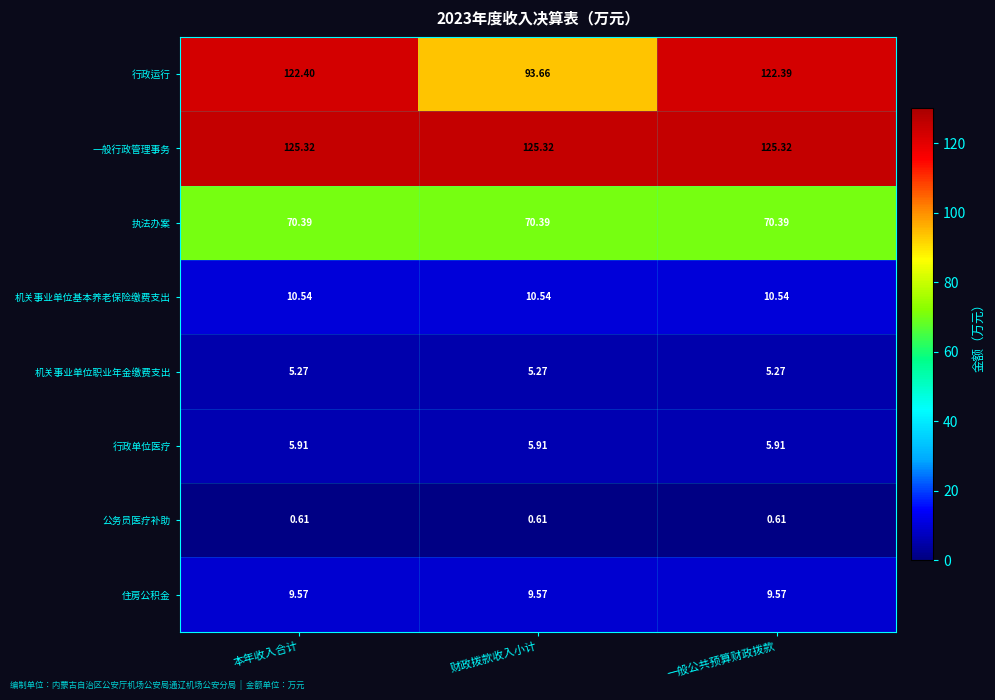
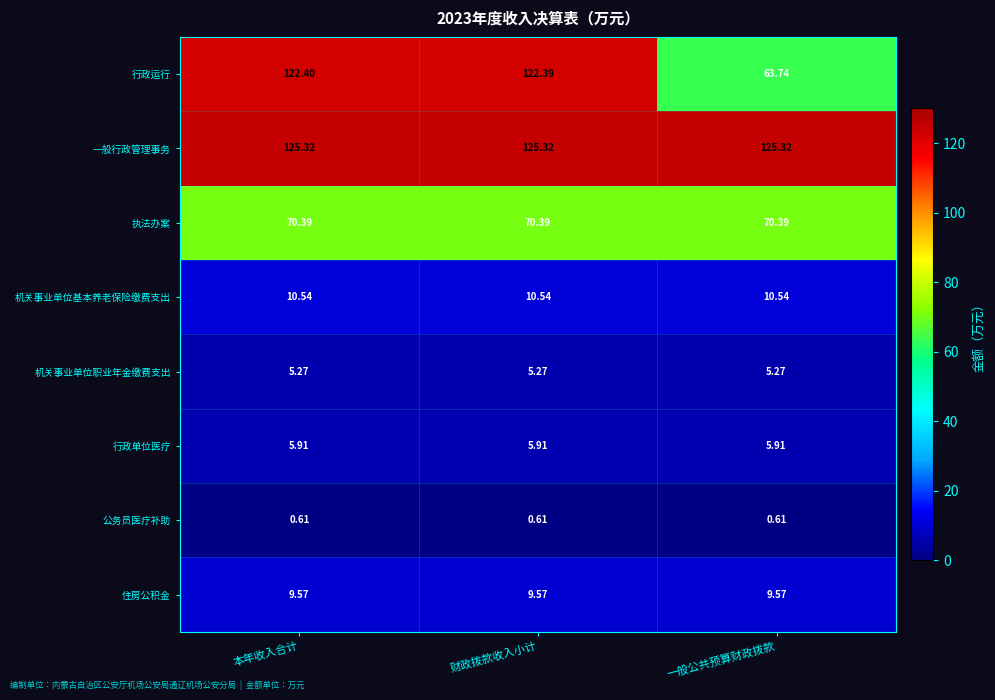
  {
    "行政运行": {
      "本年收入合计": 122.40,
-     "财政拨款收入小计": 93.66,
-     "一般公共预算财政拨款": 122.39
+     "财政拨款收入小计": 122.39,
+     "一般公共预算财政拨款": 63.74
    },
    "一般行政管理事务": {
      "本年收入合计": 125.32,
      "财政拨款收入小计": 125.32,
      "一般公共预算财政拨款": 125.32
    },
    "执法办案": {
      "本年收入合计": 70.39,
      "财政拨款收入小计": 70.39,
      "一般公共预算财政拨款": 70.39
    },
    "机关事业单位基本养老保险缴费支出": {
      "本年收入合计": 10.54,
      "财政拨款收入小计": 10.54,
      "一般公共预算财政拨款": 10.54
    },
    "机关事业单位职业年金缴费支出": {
      "本年收入合计": 5.27,
      "财政拨款收入小计": 5.27,
      "一般公共预算财政拨款": 5.27
    },
    "行政单位医疗": {
      "本年收入合计": 5.91,
      "财政拨款收入小计": 5.91,
      "一般公共预算财政拨款": 5.91
    },
    "公务员医疗补助": {
      "本年收入合计": 0.61,
      "财政拨款收入小计": 0.61,
      "一般公共预算财政拨款": 0.61
    },
    "住房公积金": {
      "本年收入合计": 9.57,
      "财政拨款收入小计": 9.57,
      "一般公共预算财政拨款": 9.57
    }
  }
